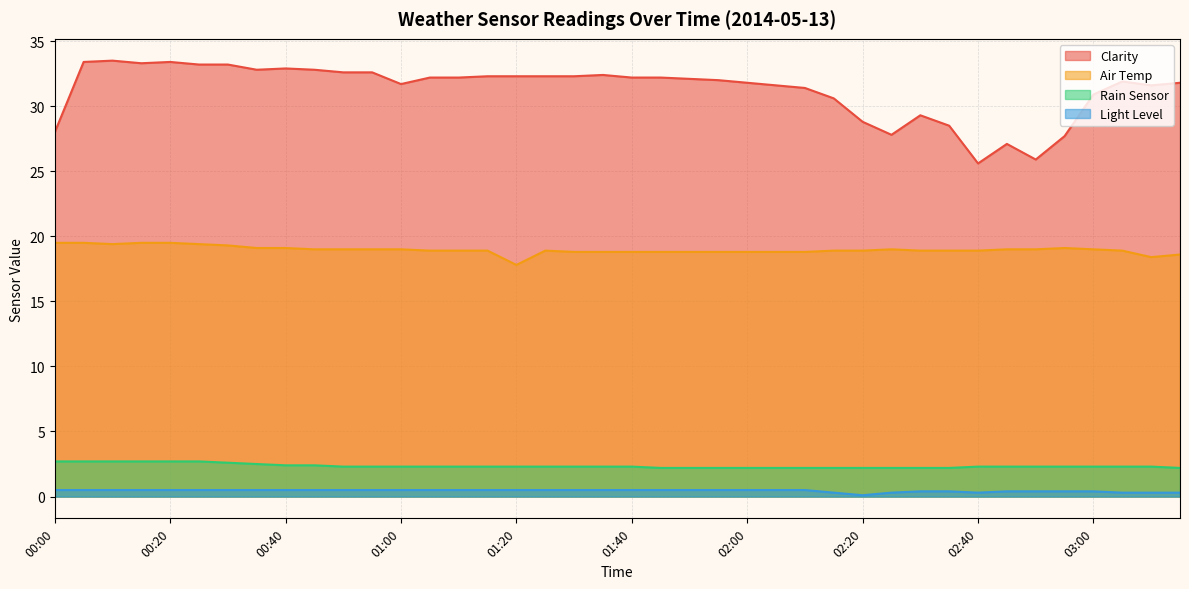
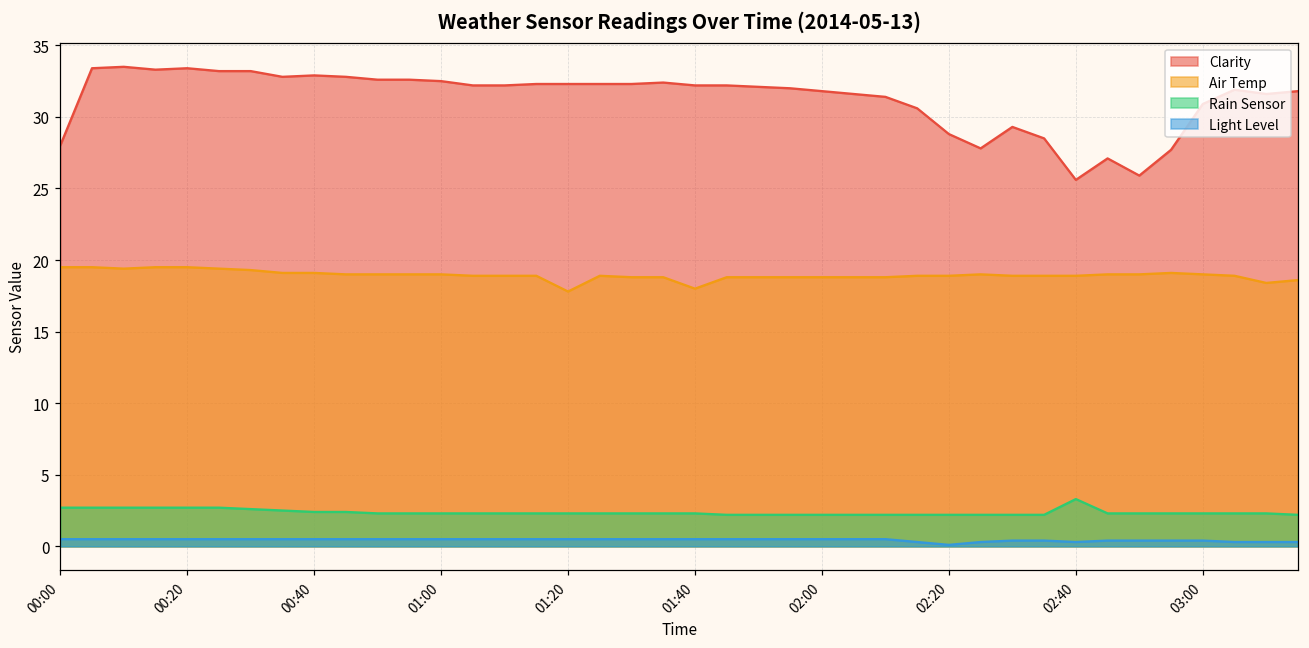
  {
    "Clarity": {
      "00:00": 28.0,
      "00:20": 33.4,
      "00:40": 32.9,
-     "01:00": 31.7,
+     "01:00": 32.5,
      "01:20": 32.3,
      "01:40": 32.2,
      "02:00": 31.8,
      "02:20": 28.8,
      "02:40": 25.6
    },
    "Air Temp": {
      "00:00": 19.5,
      "00:20": 19.5,
      "00:40": 19.1,
      "01:00": 19.0,
      "01:20": 17.8,
-     "01:40": 18.8,
+     "01:40": 18.0,
      "02:00": 18.8,
      "02:20": 18.9,
      "02:40": 18.9,
      "03:00": 19.0
    },
    "Rain Sensor": {
      "00:00": 2.7,
      "00:20": 2.7,
      "00:40": 2.4,
      "01:00": 2.3,
      "01:20": 2.3,
      "01:40": 2.3,
      "02:00": 2.2,
      "02:20": 2.2,
-     "02:40": 2.3,
+     "02:40": 3.3,
      "03:00": 2.3
    },
    "Light Level": {
      "00:00": 0.5,
      "00:20": 0.5,
      "00:40": 0.5,
      "01:00": 0.5,
      "01:20": 0.5,
      "01:40": 0.5,
      "02:00": 0.5,
      "02:20": 0.1,
      "02:40": 0.3,
      "03:00": 0.4
    }
  }
